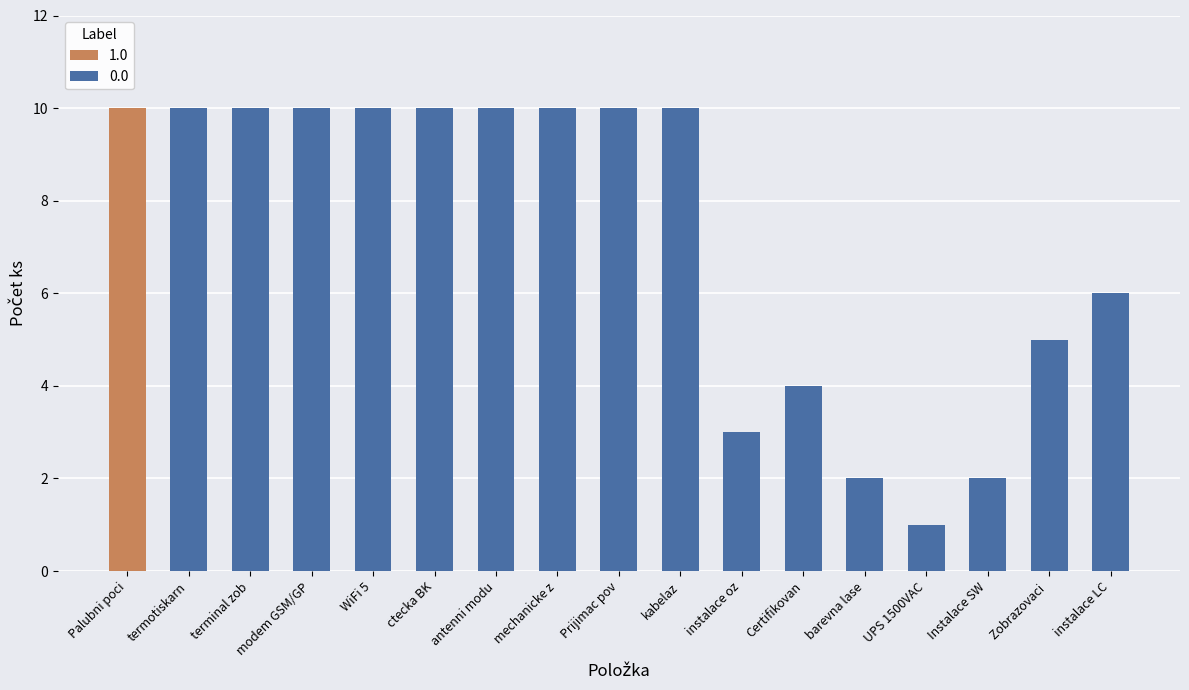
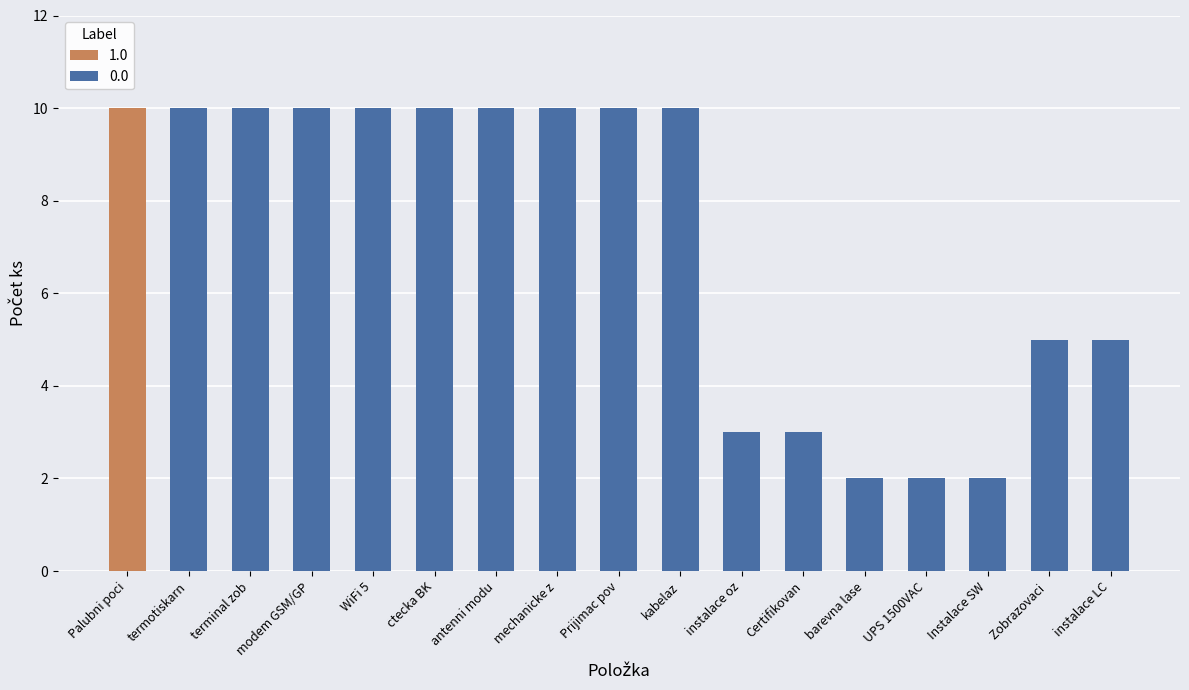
  {
    "1.0": {
      "Palubni poci": 10
    },
    "0.0": {
      "termotiskarn": 10,
      "terminal zob": 10,
      "modem GSM/GP": 10,
      "WiFi 5": 10,
      "ctecka BK": 10,
      "antenni modu": 10,
      "mechanicke z": 10,
      "Prijimac pov": 10,
      "kabelaz": 10,
      "instalace oz": 3,
-     "Certifikovan": 4,
+     "Certifikovan": 3,
      "barevna lase": 2,
-     "UPS 1500VAC": 1,
+     "UPS 1500VAC": 2,
      "Instalace SW": 2,
      "Zobrazovaci": 5,
-     "instalace LC": 6
+     "instalace LC": 5
    }
  }
